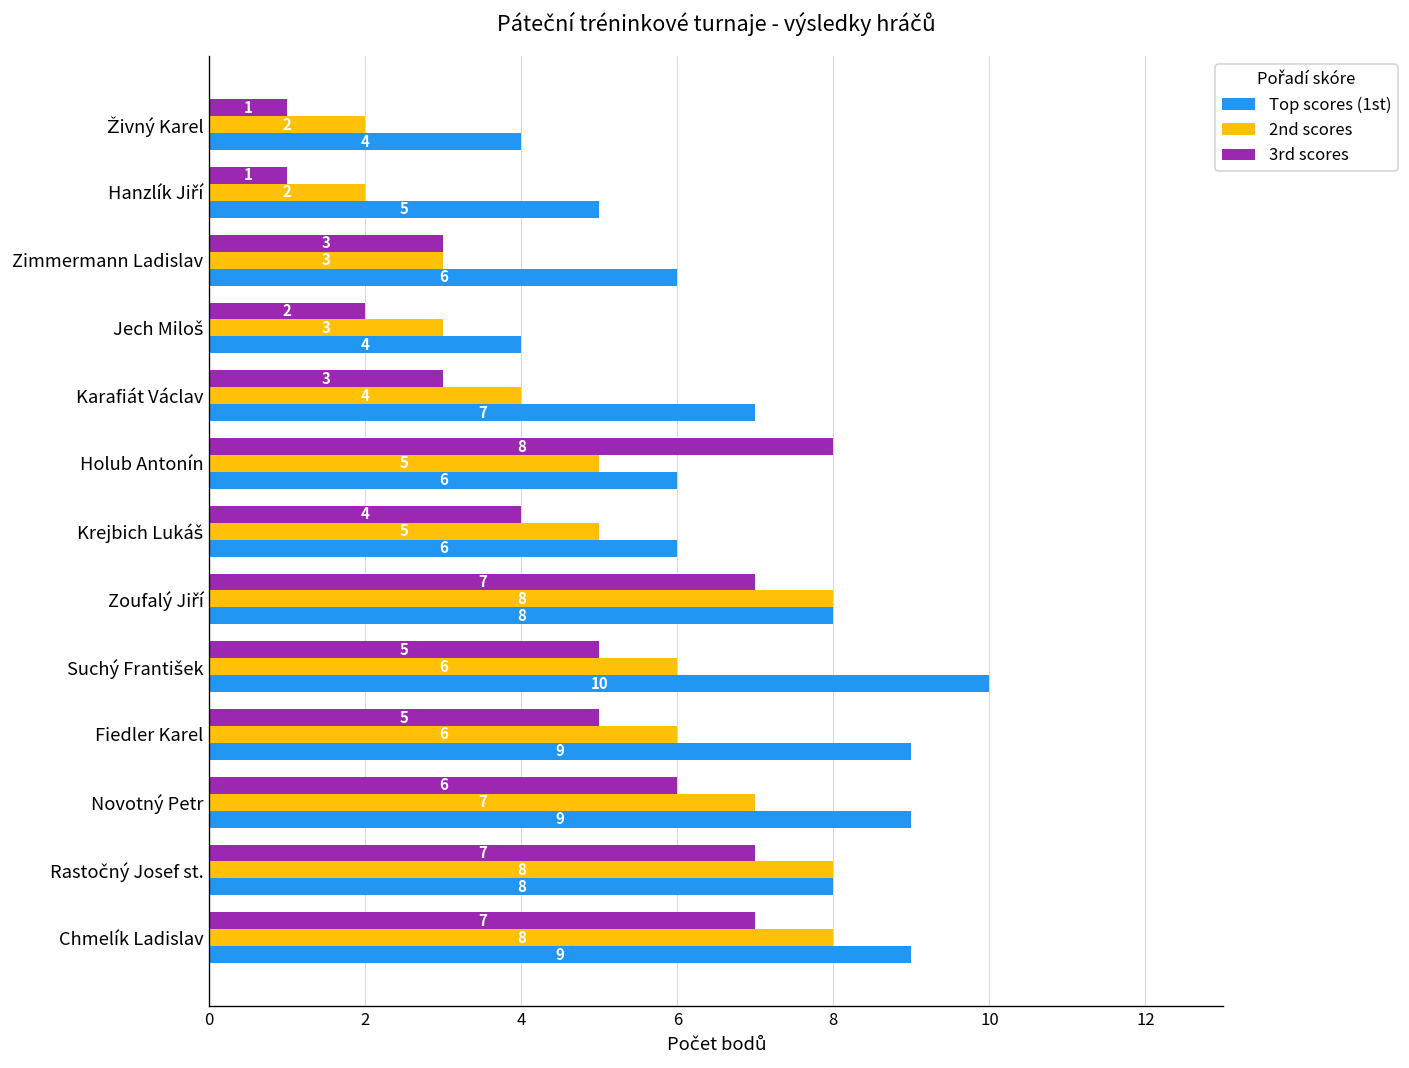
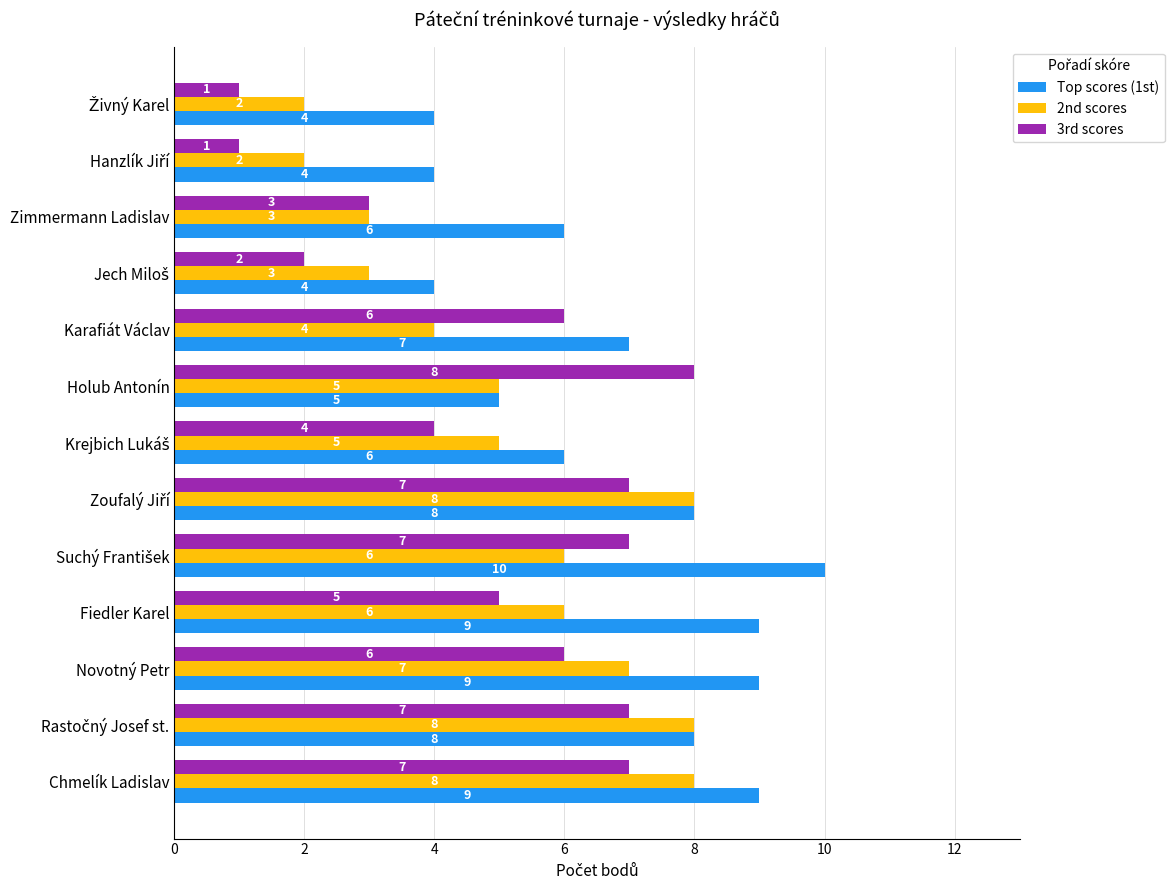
  {
    "Top scores (1st)": {
      "Živný Karel": 4,
-     "Hanzlík Jiří": 5,
+     "Hanzlík Jiří": 4,
      "Zimmermann Ladislav": 6,
      "Jech Miloš": 4,
      "Karafiát Václav": 7,
-     "Holub Antonín": 6,
+     "Holub Antonín": 5,
      "Krejbich Lukáš": 6,
      "Zoufalý Jiří": 8,
      "Suchý František": 10,
      "Fiedler Karel": 9,
      "Novotný Petr": 9,
      "Rastočný Josef st.": 8,
      "Chmelík Ladislav": 9
    },
    "2nd scores": {
      "Živný Karel": 2,
      "Hanzlík Jiří": 2,
      "Zimmermann Ladislav": 3,
      "Jech Miloš": 3,
      "Karafiát Václav": 4,
      "Holub Antonín": 5,
      "Krejbich Lukáš": 5,
      "Zoufalý Jiří": 8,
      "Suchý František": 6,
      "Fiedler Karel": 6,
      "Novotný Petr": 7,
      "Rastočný Josef st.": 8,
      "Chmelík Ladislav": 8
    },
    "3rd scores": {
      "Živný Karel": 1,
      "Hanzlík Jiří": 1,
      "Zimmermann Ladislav": 3,
      "Jech Miloš": 2,
-     "Karafiát Václav": 3,
+     "Karafiát Václav": 6,
      "Holub Antonín": 8,
      "Krejbich Lukáš": 4,
      "Zoufalý Jiří": 7,
-     "Suchý František": 5,
+     "Suchý František": 7,
      "Fiedler Karel": 5,
      "Novotný Petr": 6,
      "Rastočný Josef st.": 7,
      "Chmelík Ladislav": 7
    }
  }
